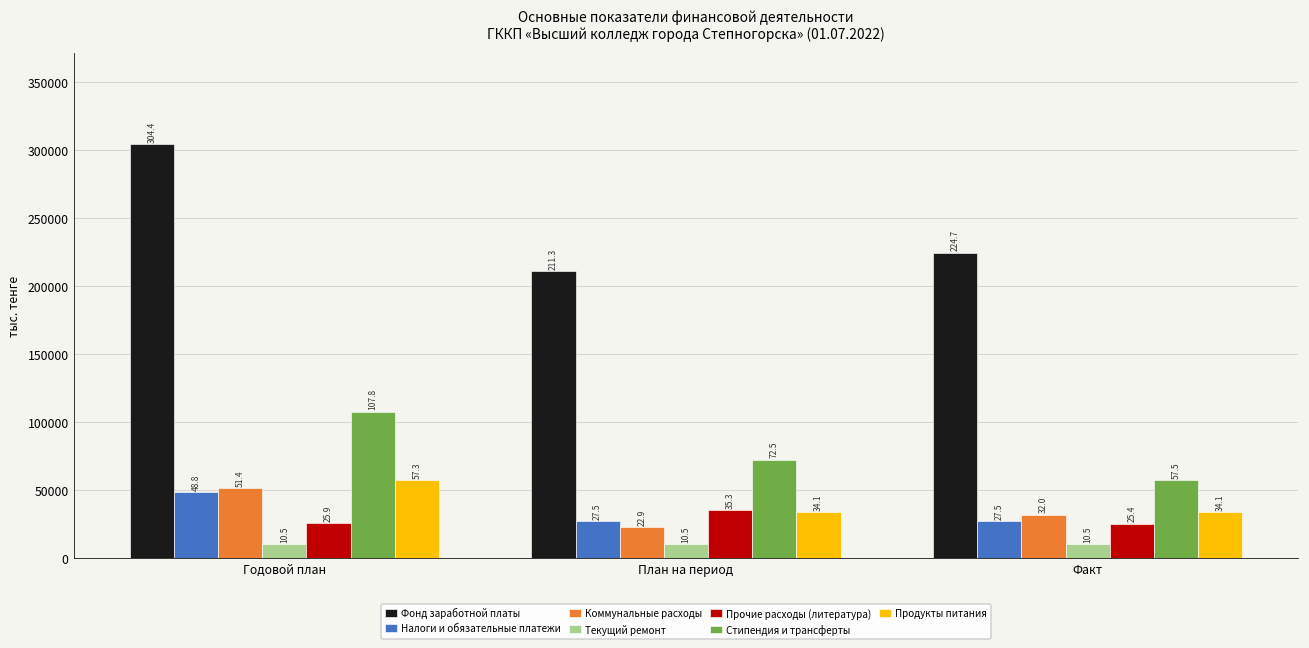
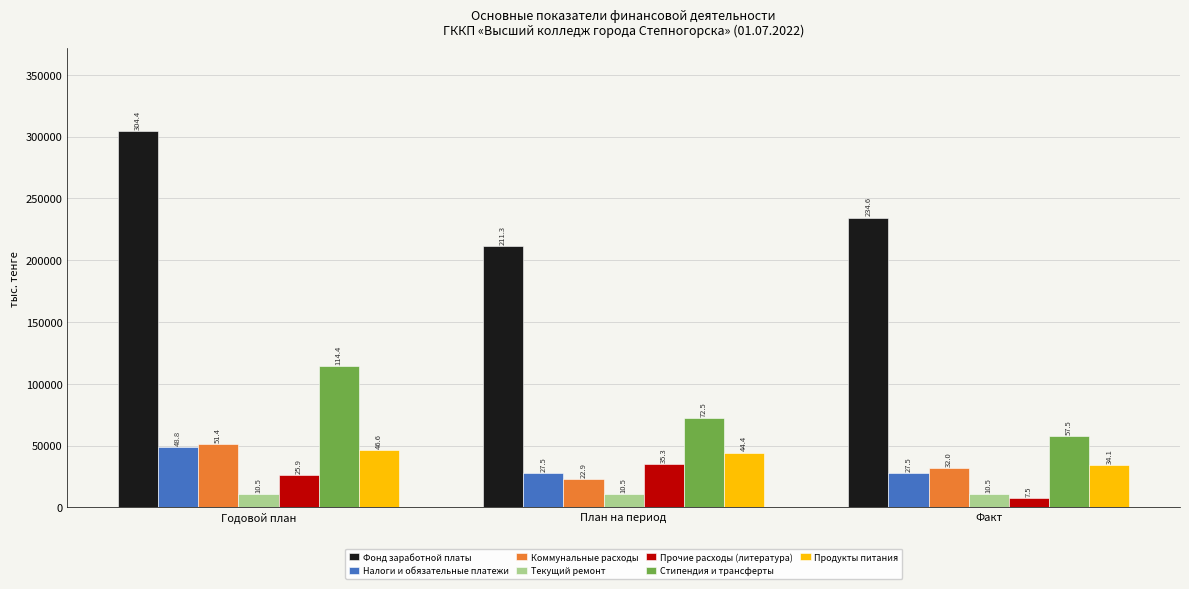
  {
    "Фонд заработной платы": {
-     "Факт": 224.7
+     "Факт": 234.6
    },
    "Прочие расходы (литература)": {
-     "Факт": 25.4
+     "Факт": 7.5
    },
    "Стипендия и трансферты": {
-     "Годовой план": 107.8
+     "Годовой план": 114.4
    },
    "Продукты питания": {
-     "Годовой план": 57.3,
-     "План на период": 34.1
+     "Годовой план": 46.6,
+     "План на период": 44.4
    }
  }
